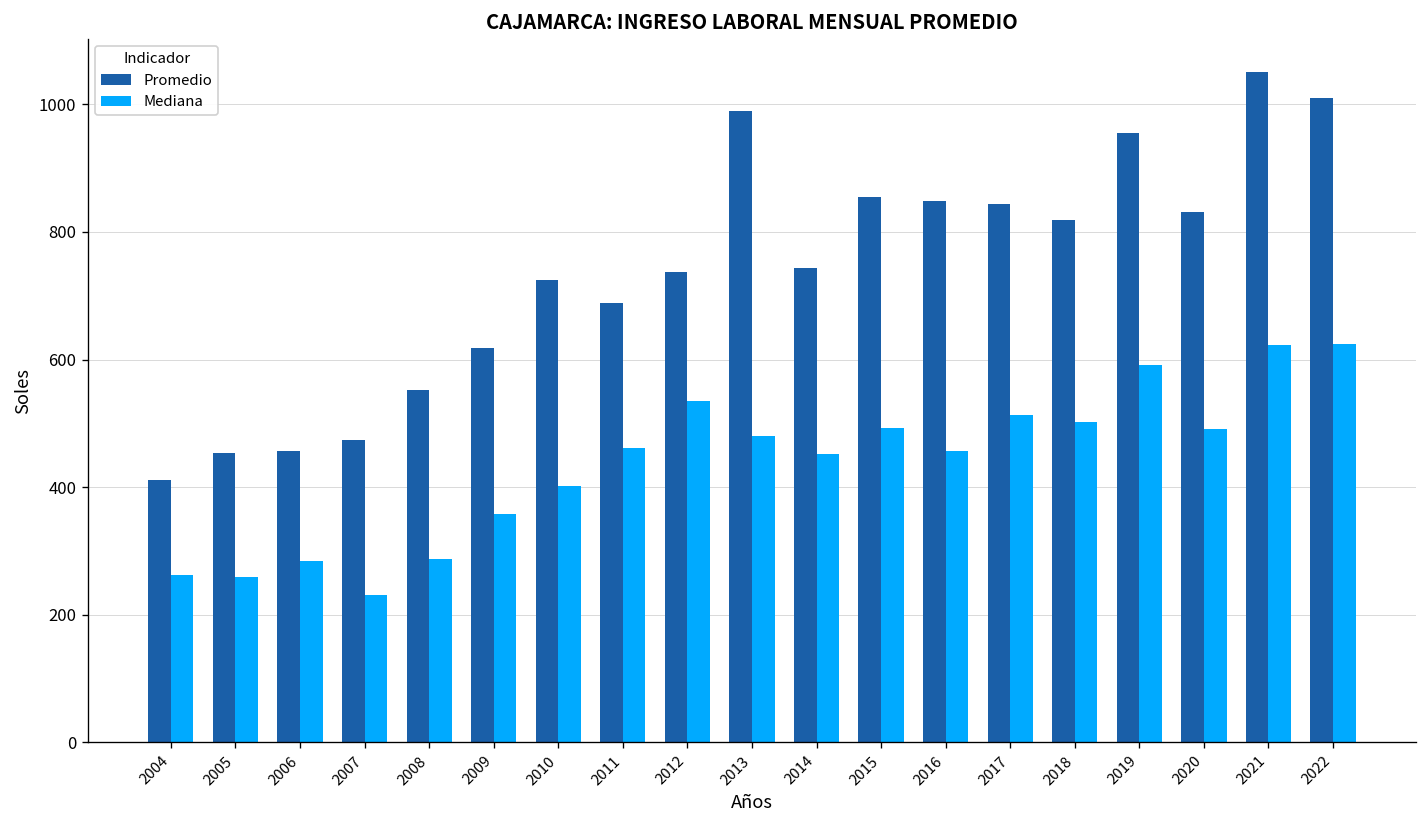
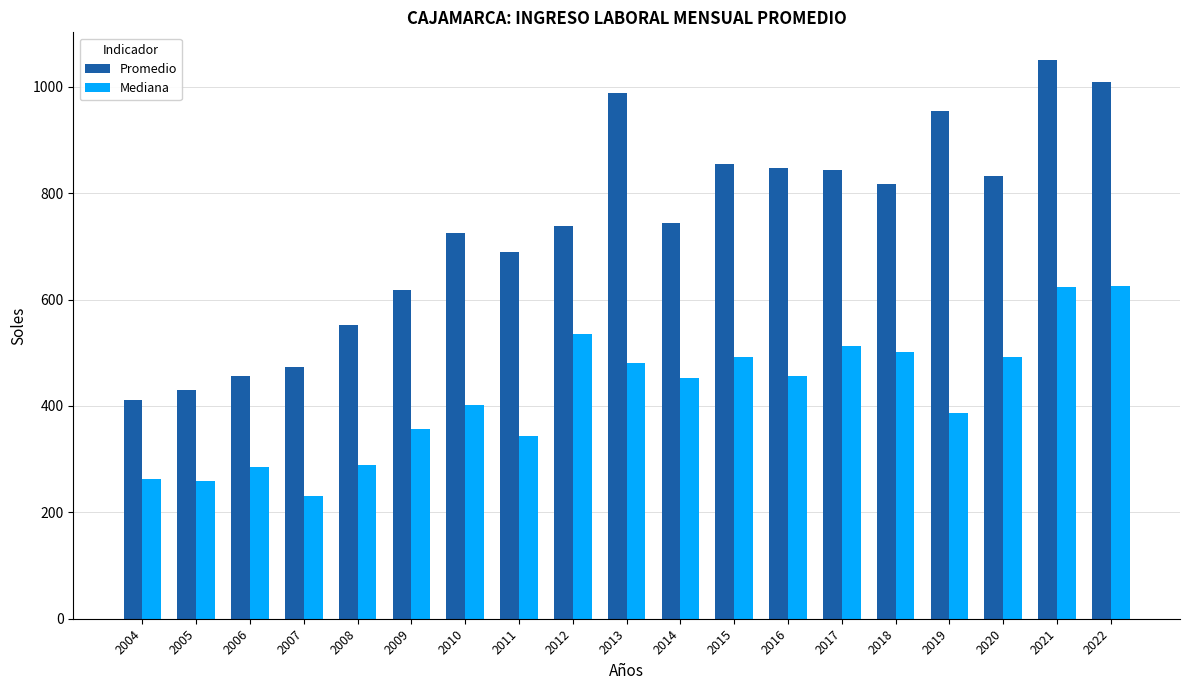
  {
    "Promedio": {
      "2004": 410,
-     "2005": 450,
+     "2005": 430,
      "2006": 460,
      "2007": 470,
      "2008": 550,
      "2009": 620,
      "2010": 720,
      "2011": 690,
      "2012": 740,
      "2013": 990,
      "2014": 740,
      "2015": 850,
      "2016": 850,
      "2017": 840,
      "2018": 820,
      "2019": 950,
      "2020": 830,
      "2021": 1050,
      "2022": 1010
    },
    "Mediana": {
      "2004": 260,
      "2005": 260,
      "2006": 280,
      "2007": 230,
      "2008": 290,
      "2009": 360,
      "2010": 400,
-     "2011": 460,
+     "2011": 340,
      "2012": 530,
      "2013": 480,
      "2014": 450,
      "2015": 490,
      "2016": 460,
      "2017": 510,
      "2018": 500,
-     "2019": 590,
+     "2019": 390,
      "2020": 490,
      "2021": 620,
      "2022": 630
    }
  }
